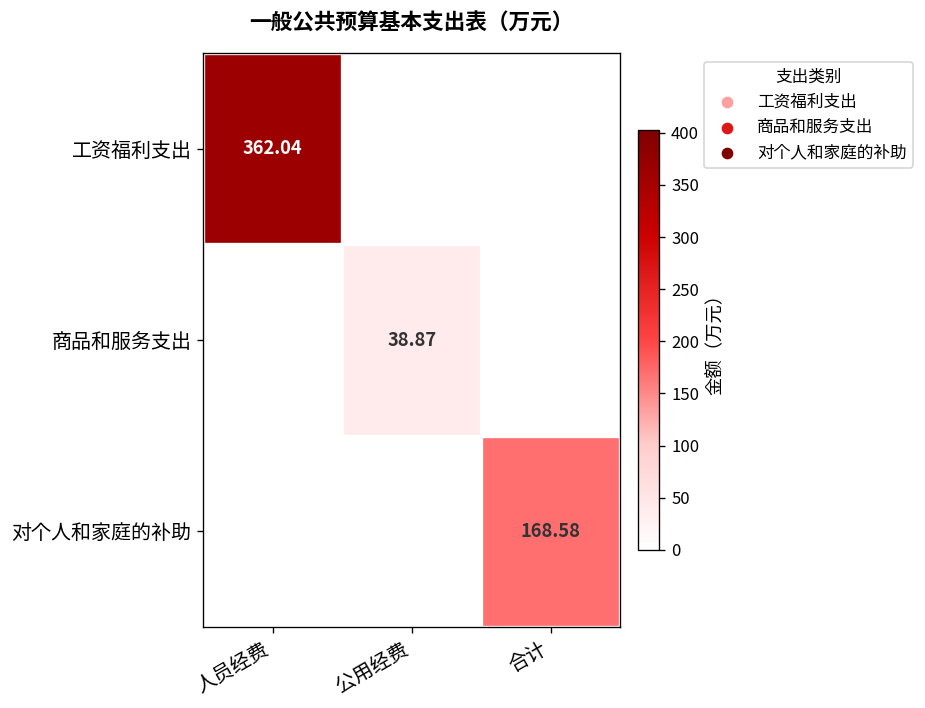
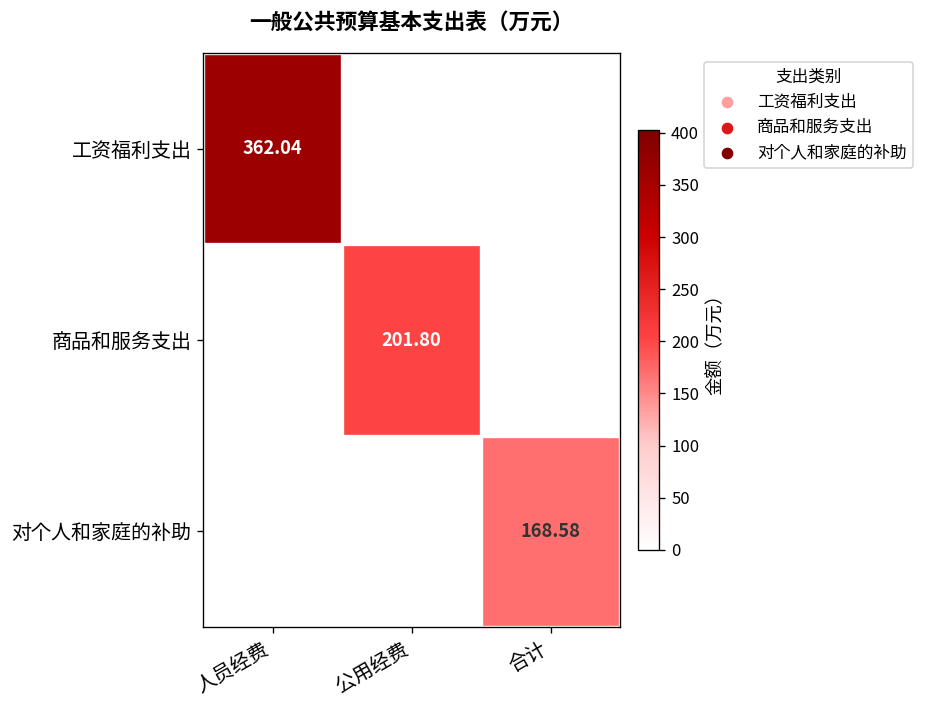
  {
    "工资福利支出": {
      "人员经费": 362.04
    },
    "商品和服务支出": {
-     "公用经费": 38.87
+     "公用经费": 201.80
    },
    "对个人和家庭的补助": {
      "合计": 168.58
    }
  }
